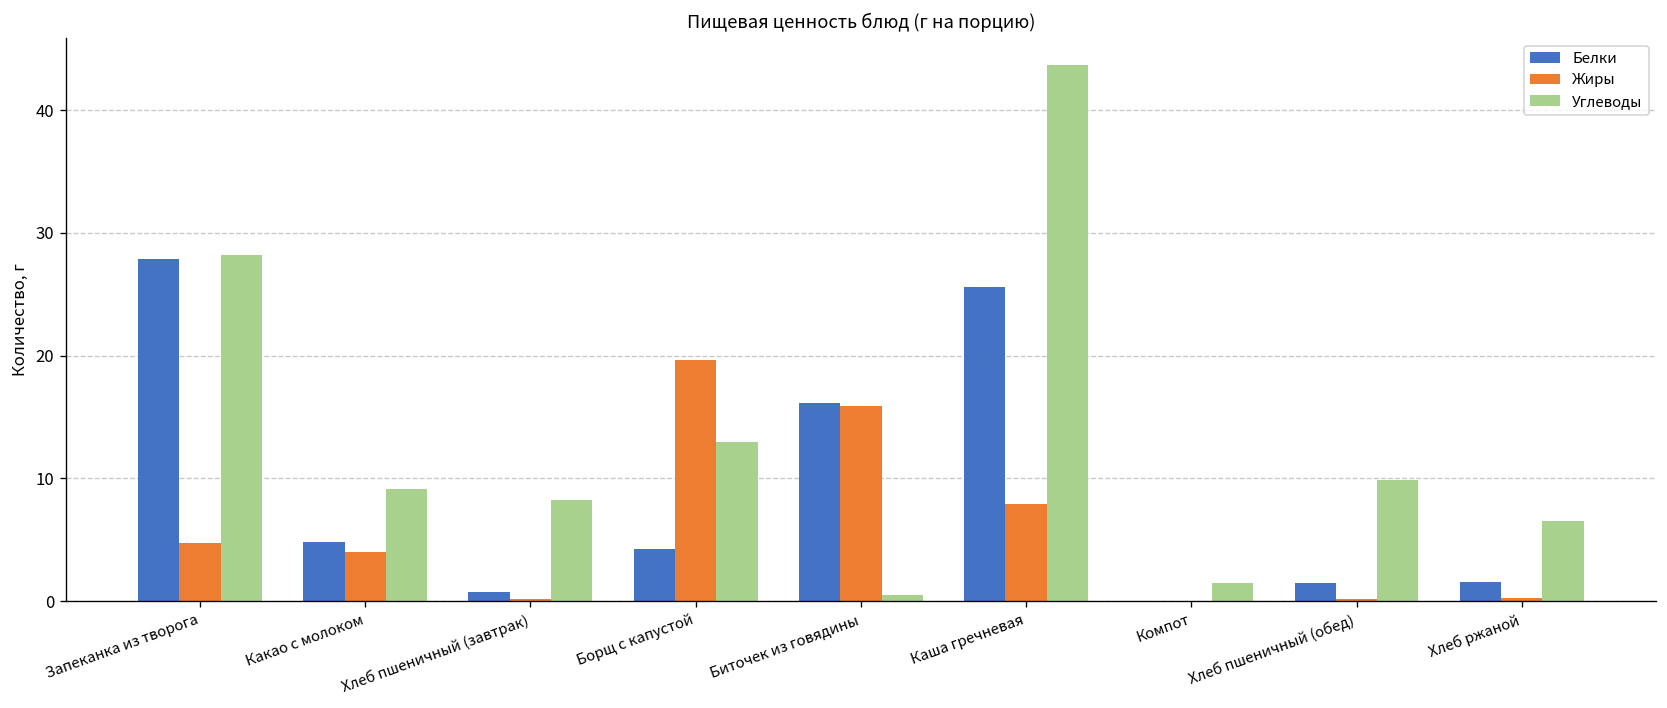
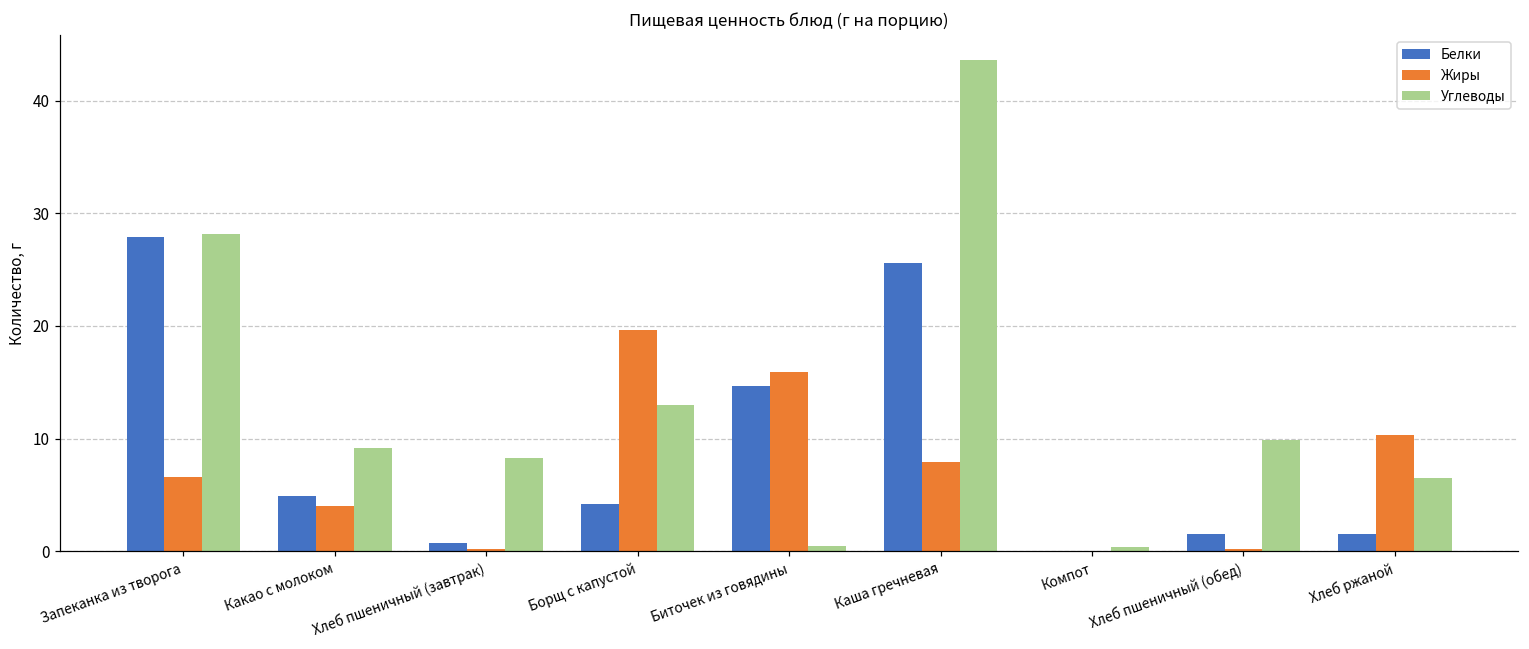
  {
    "Белки": {
      "Запеканка из творога": 27.9,
      "Какао с молоком": 4.9,
      "Хлеб пшеничный (завтрак)": 0.7,
      "Борщ с капустой": 4.2,
-     "Биточек из говядины": 16.2,
+     "Биточек из говядины": 14.7,
      "Каша гречневая": 25.6,
      "Хлеб пшеничный (обед)": 1.5,
      "Хлеб ржаной": 1.6
    },
    "Жиры": {
-     "Запеканка из творога": 4.8,
+     "Запеканка из творога": 6.5,
      "Какао с молоком": 4.0,
      "Борщ с капустой": 19.6,
      "Биточек из говядины": 15.9,
      "Каша гречневая": 7.9,
-     "Хлеб ржаной": 0.3
+     "Хлеб ржаной": 10.3
    },
    "Углеводы": {
      "Запеканка из творога": 28.2,
      "Какао с молоком": 9.2,
      "Хлеб пшеничный (завтрак)": 8.3,
      "Борщ с капустой": 13.0,
      "Биточек из говядины": 0.5,
      "Каша гречневая": 43.7,
-     "Компот": 1.5,
+     "Компот": 0.4,
      "Хлеб пшеничный (обед)": 9.8,
      "Хлеб ржаной": 6.5
    }
  }
